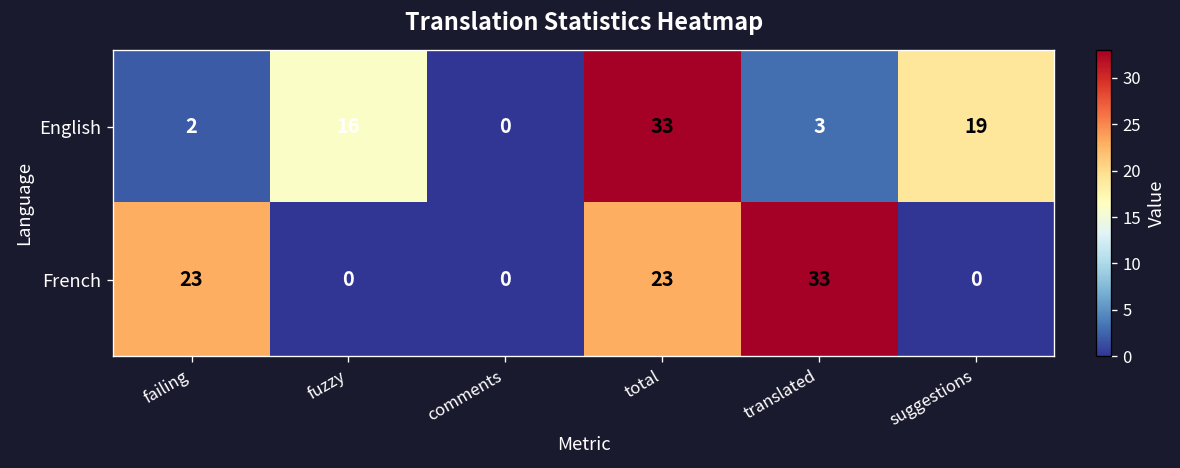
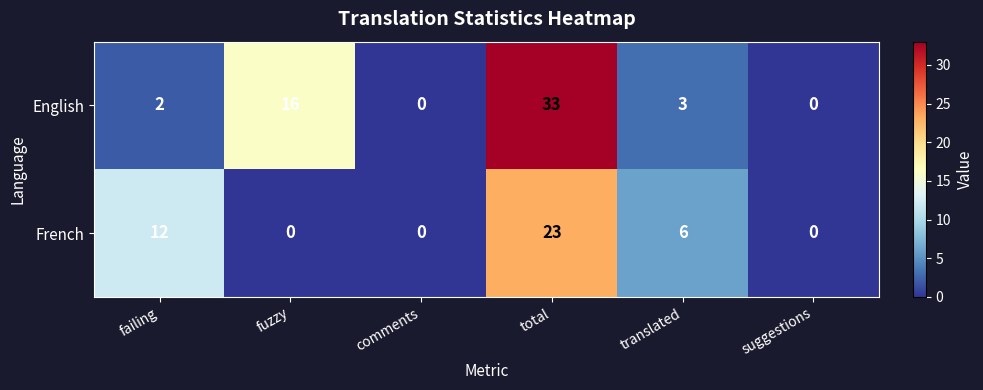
  {
    "English": {
      "failing": 2,
      "fuzzy": 16,
      "comments": 0,
      "total": 33,
      "translated": 3,
-     "suggestions": 19
+     "suggestions": 0
    },
    "French": {
-     "failing": 23,
+     "failing": 12,
      "fuzzy": 0,
      "comments": 0,
      "total": 23,
-     "translated": 33,
+     "translated": 6,
      "suggestions": 0
    }
  }
